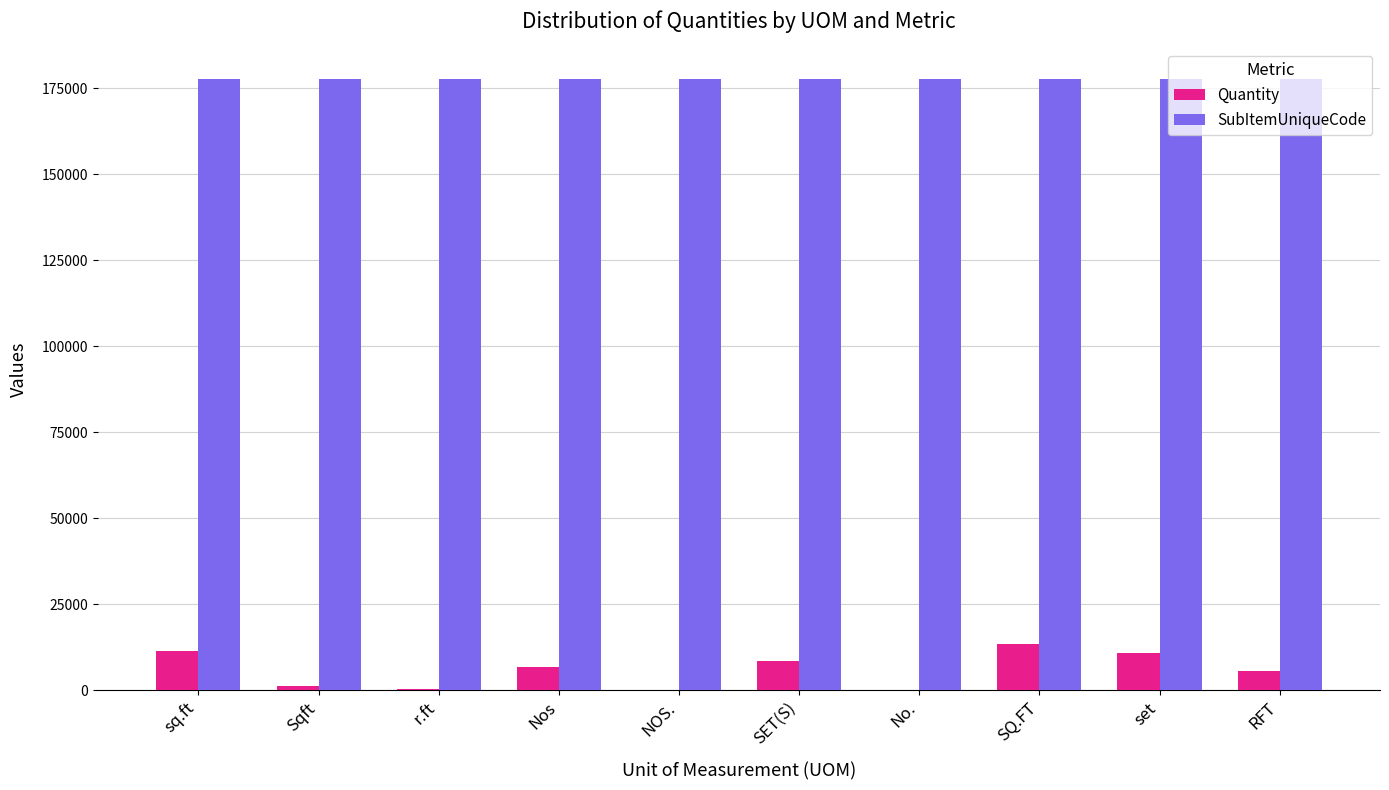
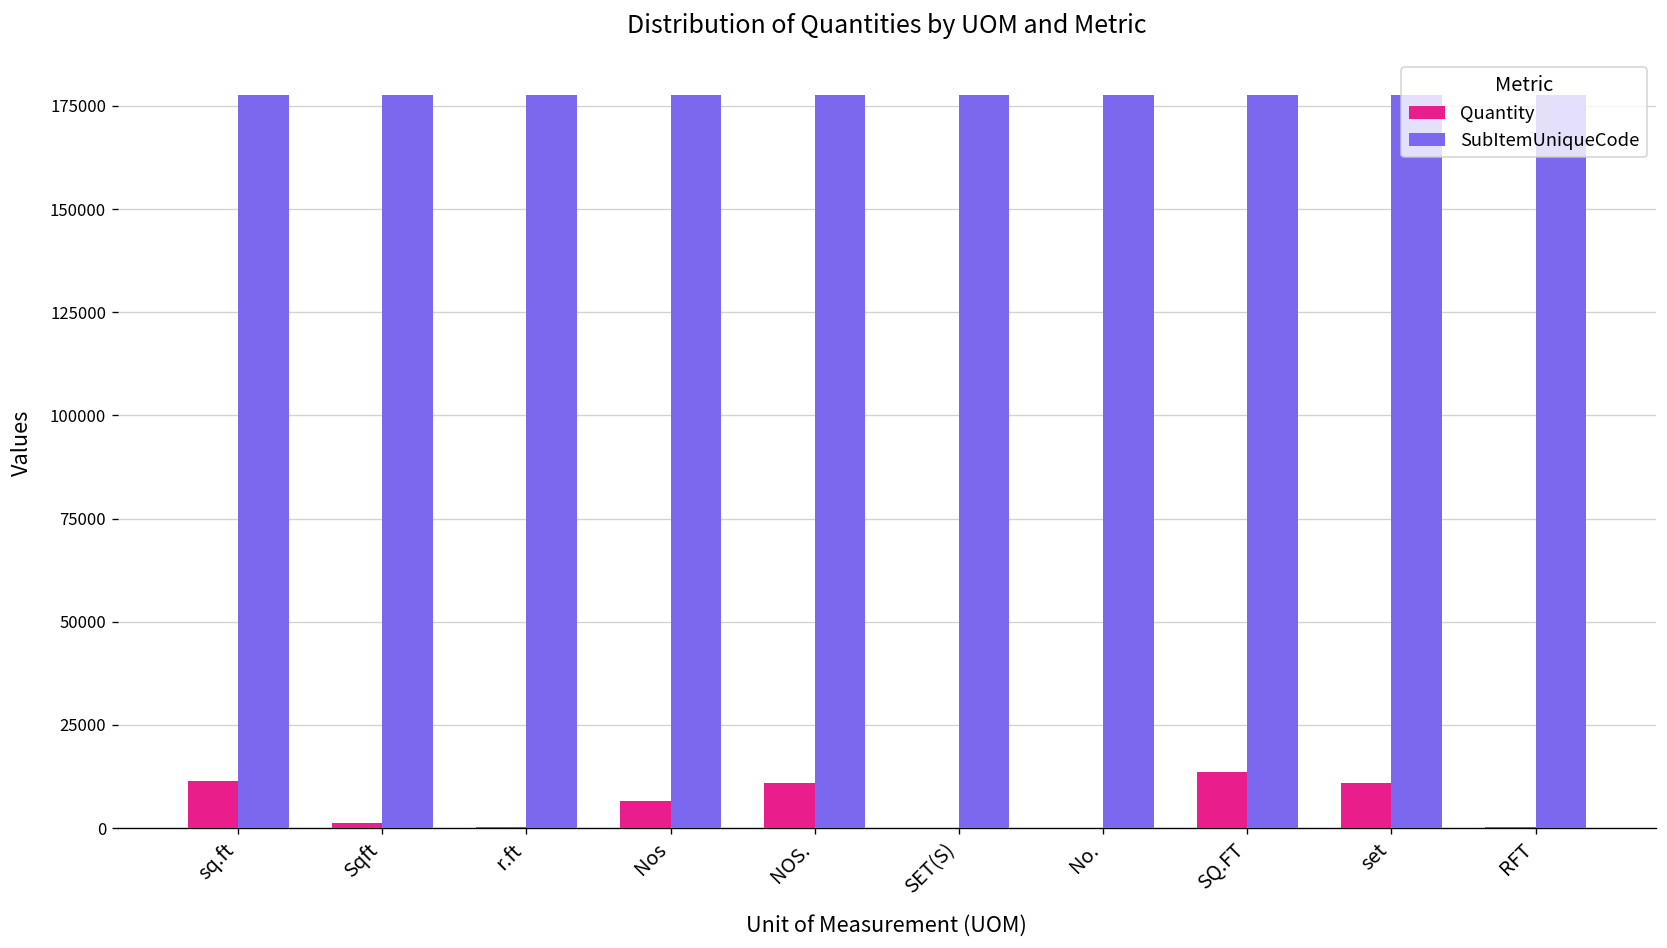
  {
    "Quantity": {
      "sq.ft": 11000,
      "Sqft": 1000,
      "Nos": 7000,
-     "NOS.": 0,
-     "SET(S)": 8000,
+     "NOS.": 11000,
+     "SET(S)": 0,
      "SQ.FT": 14000,
      "set": 11000,
-     "RFT": 5000
+     "RFT": 0
    },
    "SubItemUniqueCode": {
      "sq.ft": 178000,
      "Sqft": 178000,
      "r.ft": 178000,
      "Nos": 178000,
      "NOS.": 178000,
      "SET(S)": 178000,
      "No.": 178000,
      "SQ.FT": 178000
    }
  }
